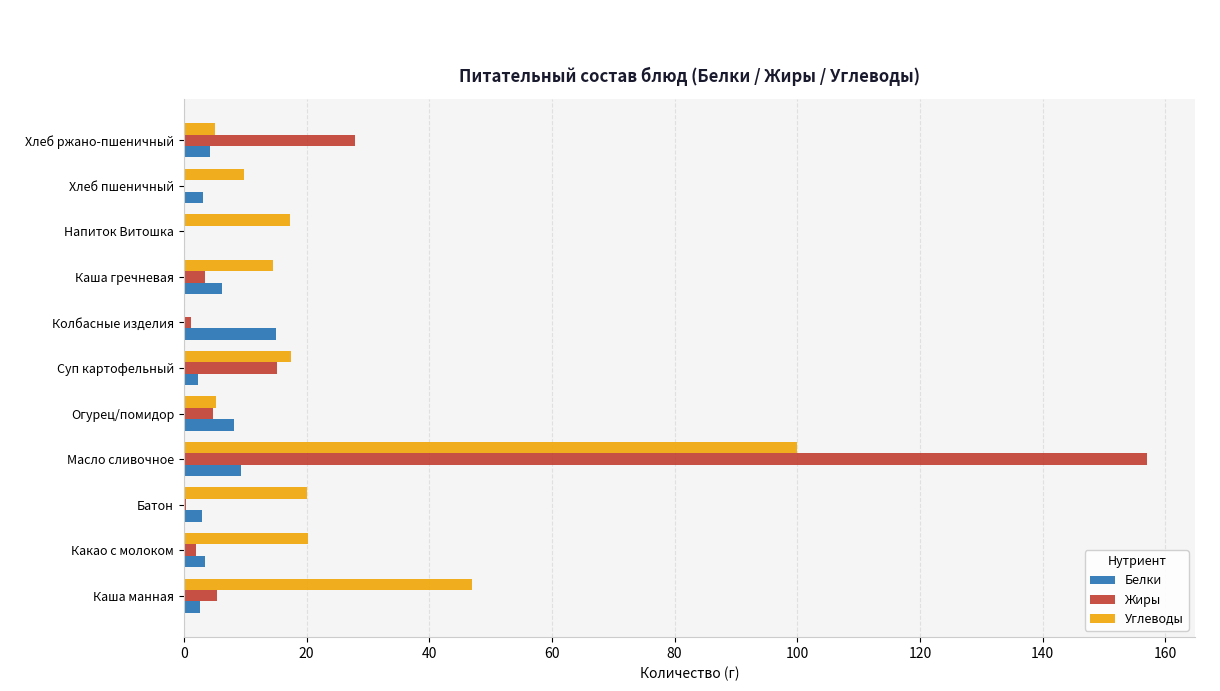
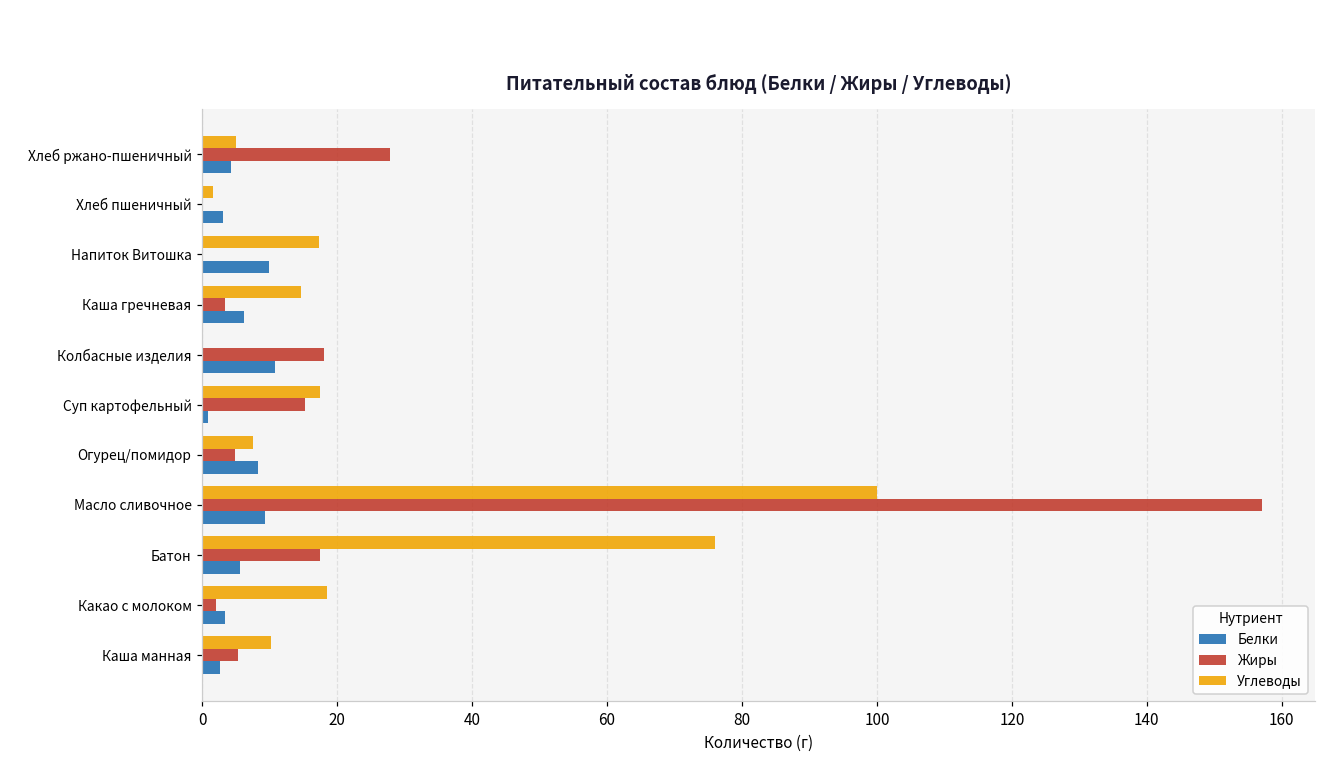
  {
    "Белки": {
      "Хлеб ржано-пшеничный": 4,
      "Хлеб пшеничный": 3,
-     "Напиток Витошка": 0,
+     "Напиток Витошка": 10,
      "Каша гречневая": 6,
-     "Колбасные изделия": 15,
-     "Суп картофельный": 2,
+     "Колбасные изделия": 11,
+     "Суп картофельный": 1,
      "Огурец/помидор": 8,
      "Масло сливочное": 9,
-     "Батон": 3,
+     "Батон": 6,
      "Какао с молоком": 3,
      "Каша манная": 3
    },
    "Жиры": {
      "Хлеб ржано-пшеничный": 28,
      "Напиток Витошка": 0,
      "Каша гречневая": 3,
-     "Колбасные изделия": 1,
+     "Колбасные изделия": 18,
      "Суп картофельный": 15,
      "Огурец/помидор": 5,
      "Масло сливочное": 157,
-     "Батон": 0,
+     "Батон": 17,
      "Какао с молоком": 2,
      "Каша манная": 5
    },
    "Углеводы": {
      "Хлеб ржано-пшеничный": 5,
-     "Хлеб пшеничный": 10,
+     "Хлеб пшеничный": 2,
      "Напиток Витошка": 17,
      "Каша гречневая": 15,
      "Колбасные изделия": 0,
      "Суп картофельный": 17,
-     "Огурец/помидор": 5,
+     "Огурец/помидор": 8,
      "Масло сливочное": 100,
-     "Батон": 20,
-     "Какао с молоком": 20,
-     "Каша манная": 47
+     "Батон": 76,
+     "Какао с молоком": 18,
+     "Каша манная": 10
    }
  }
